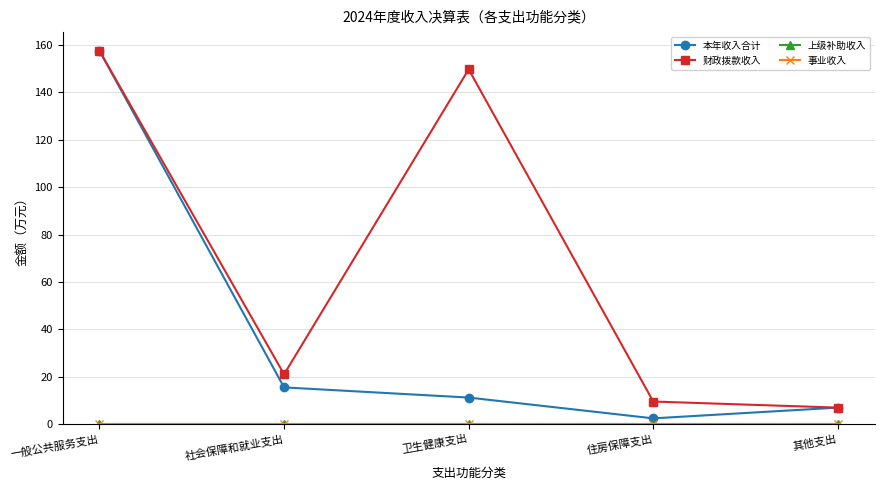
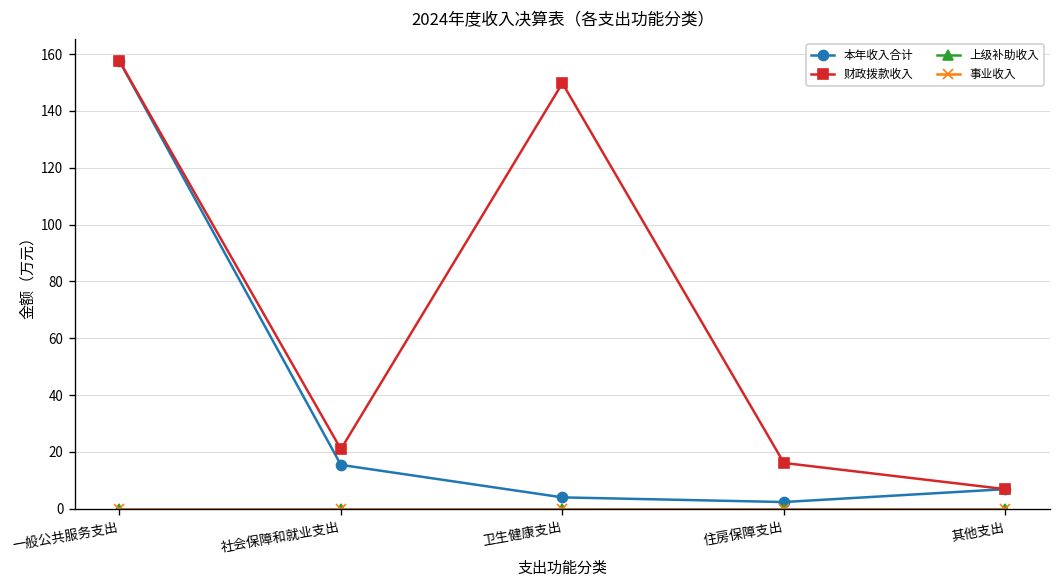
  {
    "本年收入合计": {
      "社会保障和就业支出": 15,
-     "卫生健康支出": 11,
+     "卫生健康支出": 4,
      "住房保障支出": 2
    },
    "财政拨款收入": {
      "社会保障和就业支出": 21,
      "卫生健康支出": 150,
-     "住房保障支出": 9
+     "住房保障支出": 16
    },
    "事业收入": {
      "一般公共服务支出": 0,
      "社会保障和就业支出": 0,
      "卫生健康支出": 0,
      "住房保障支出": 0,
      "其他支出": 0
    }
  }
